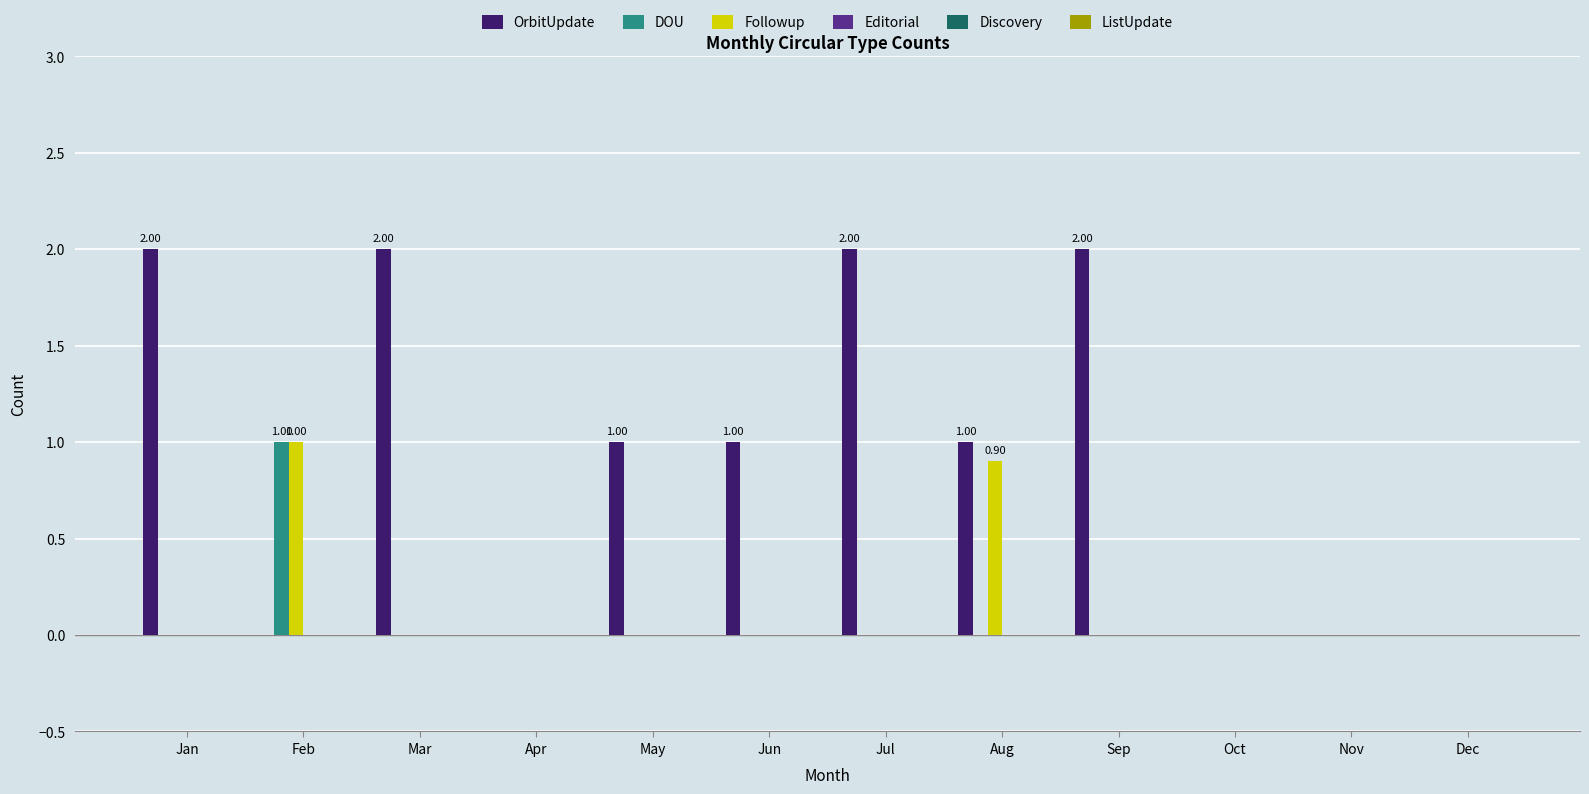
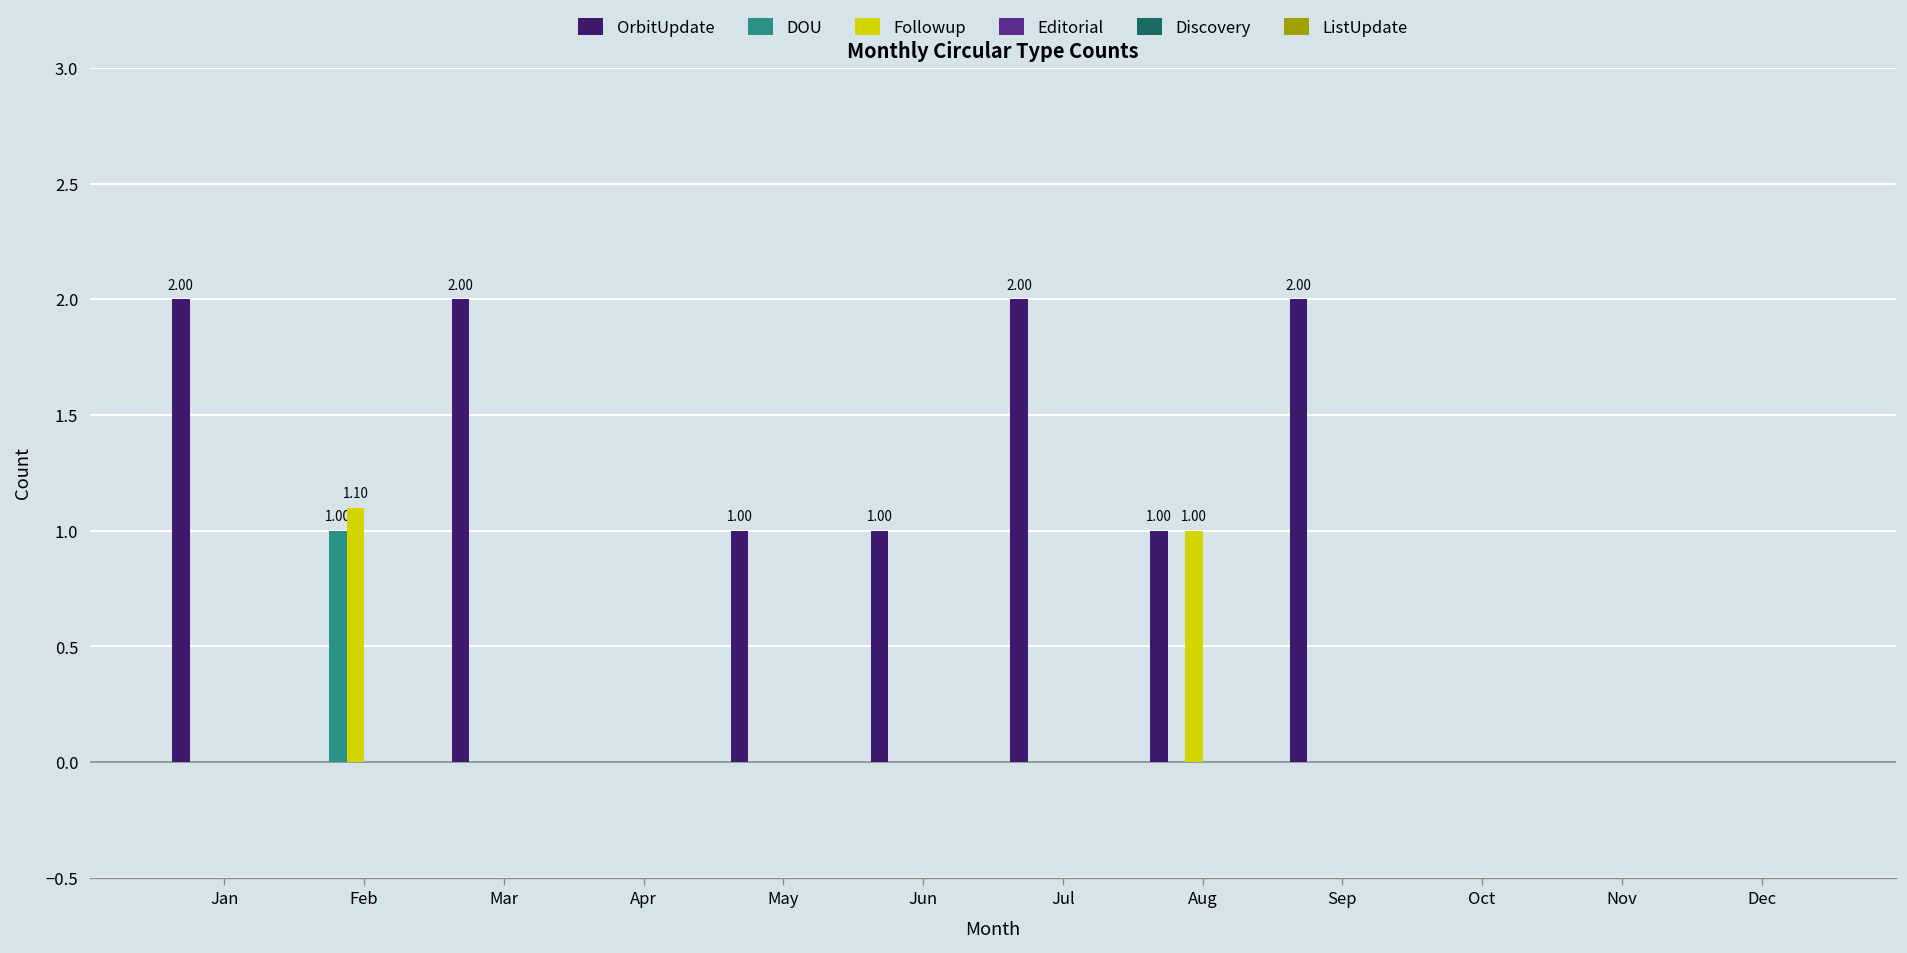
  {
    "Followup": {
-     "Feb": 1.00,
-     "Aug": 0.90
+     "Feb": 1.10,
+     "Aug": 1.00
    },
    "ListUpdate": {
      "Jan": 0.00,
      "Feb": 0.00,
      "Mar": 0.00,
      "Apr": 0.00,
      "May": 0.00,
      "Jun": 0.00,
      "Jul": 0.00,
      "Aug": 0.00,
      "Sep": 0.00,
      "Oct": 0.00,
      "Nov": 0.00,
      "Dec": 0.00
    }
  }
